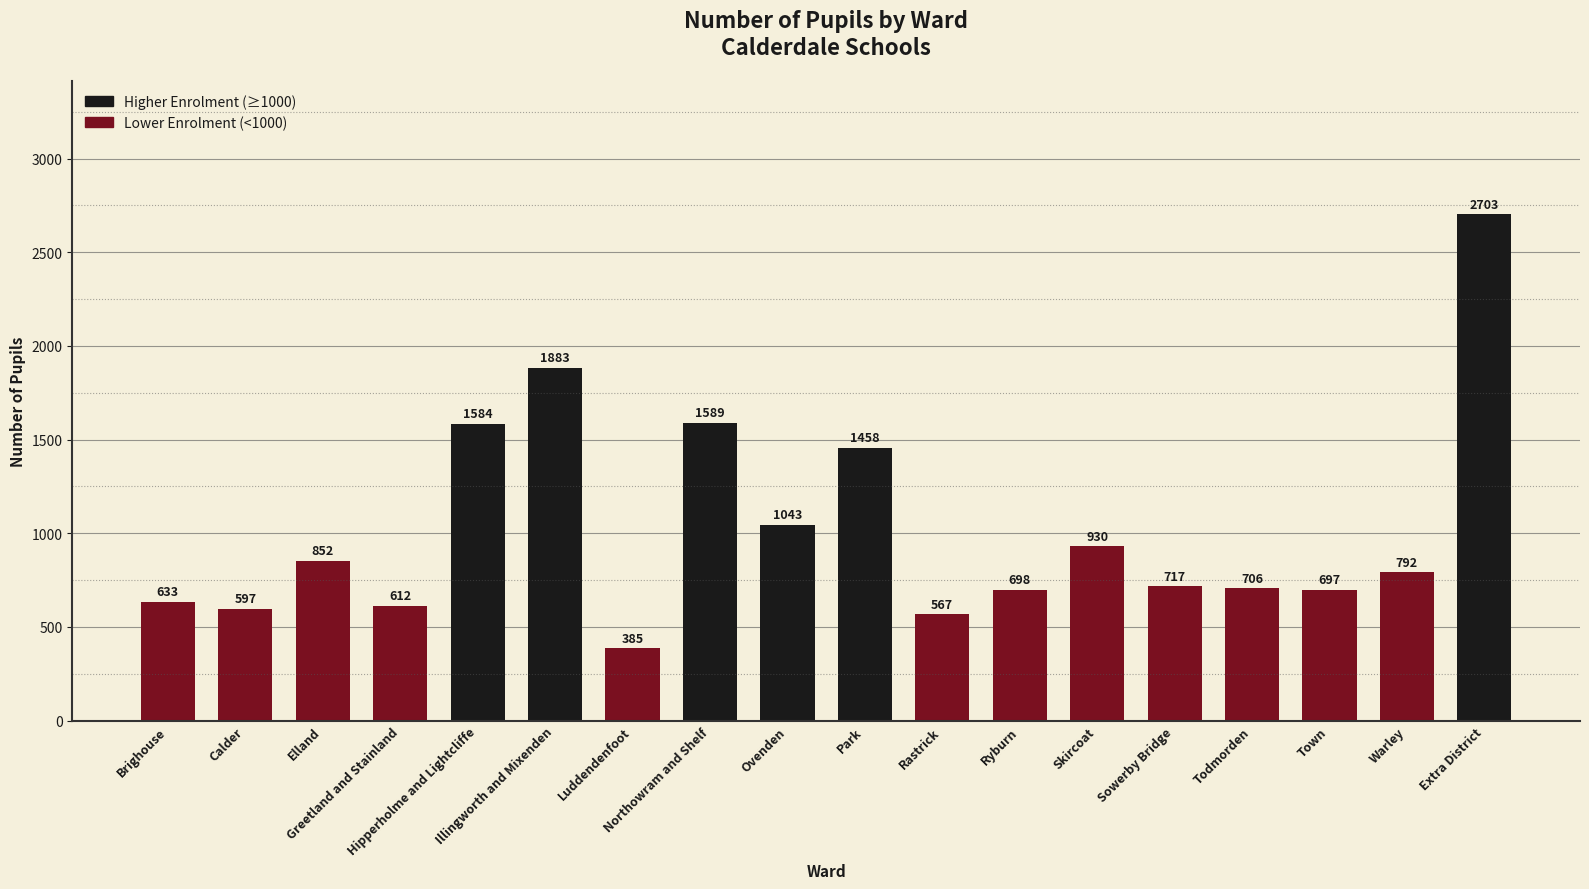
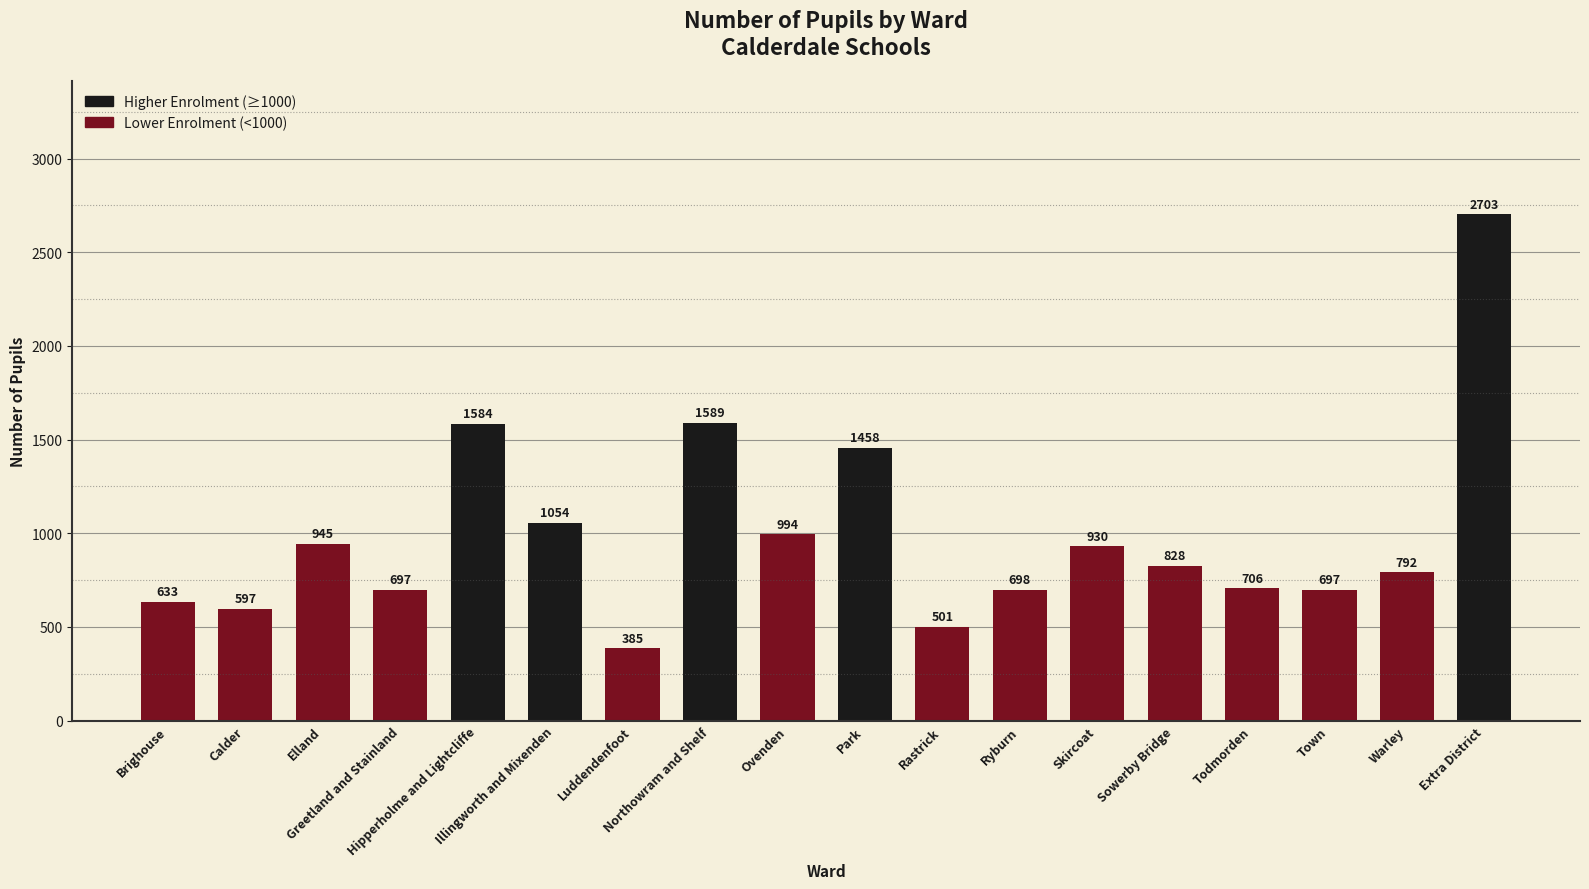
  {
    "Brighouse": 633,
    "Calder": 597,
-   "Elland": 852,
-   "Greetland and Stainland": 612,
+   "Elland": 945,
+   "Greetland and Stainland": 697,
    "Hipperholme and Lightcliffe": 1584,
-   "Illingworth and Mixenden": 1883,
+   "Illingworth and Mixenden": 1054,
    "Luddendenfoot": 385,
    "Northowram and Shelf": 1589,
-   "Ovenden": 1043,
+   "Ovenden": 994,
    "Park": 1458,
-   "Rastrick": 567,
+   "Rastrick": 501,
    "Ryburn": 698,
    "Skircoat": 930,
-   "Sowerby Bridge": 717,
+   "Sowerby Bridge": 828,
    "Todmorden": 706,
    "Town": 697,
    "Warley": 792,
    "Extra District": 2703
  }
